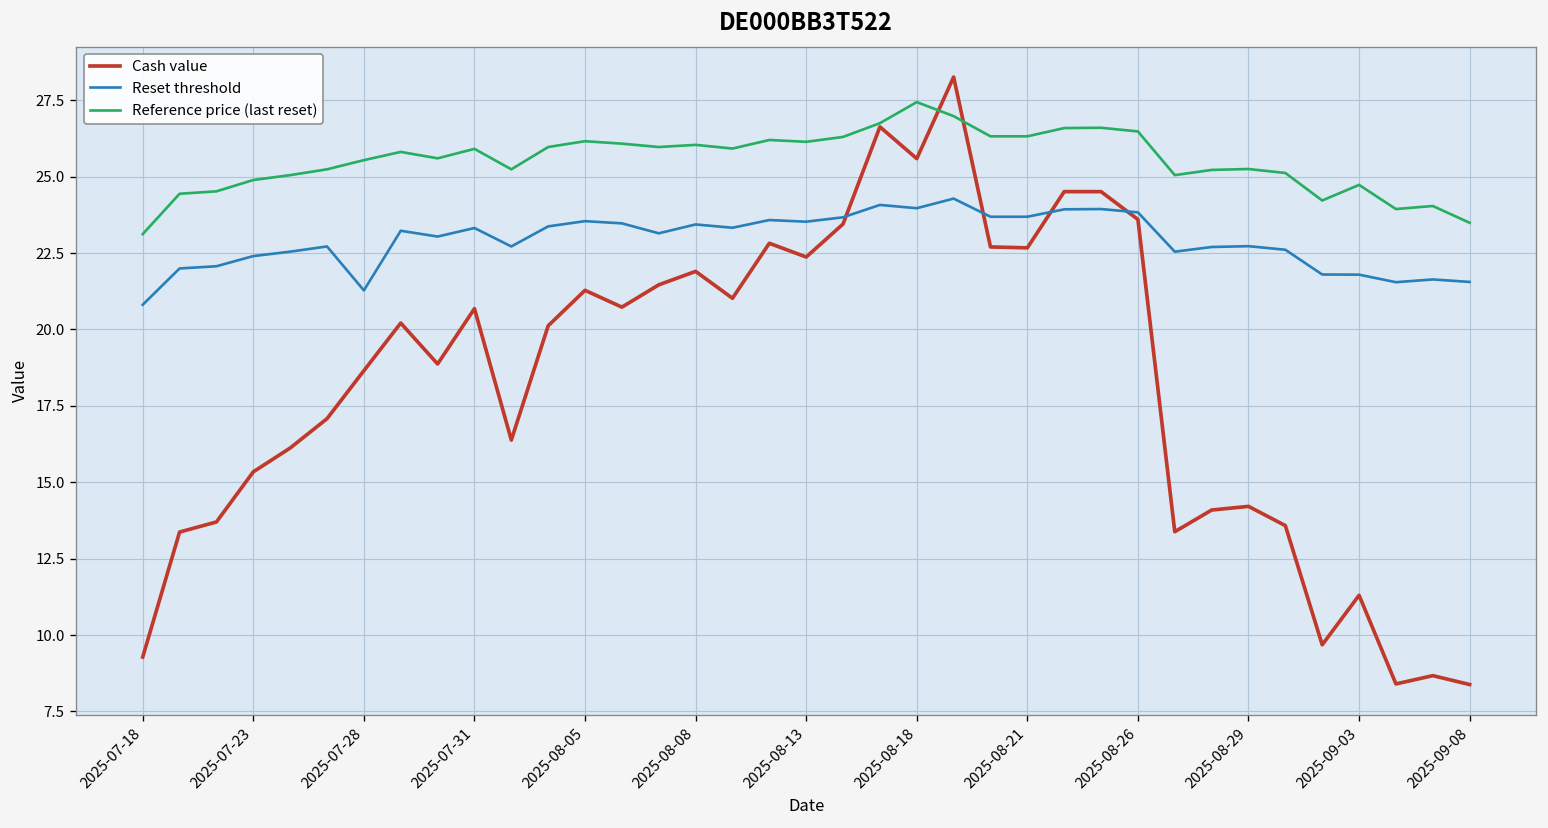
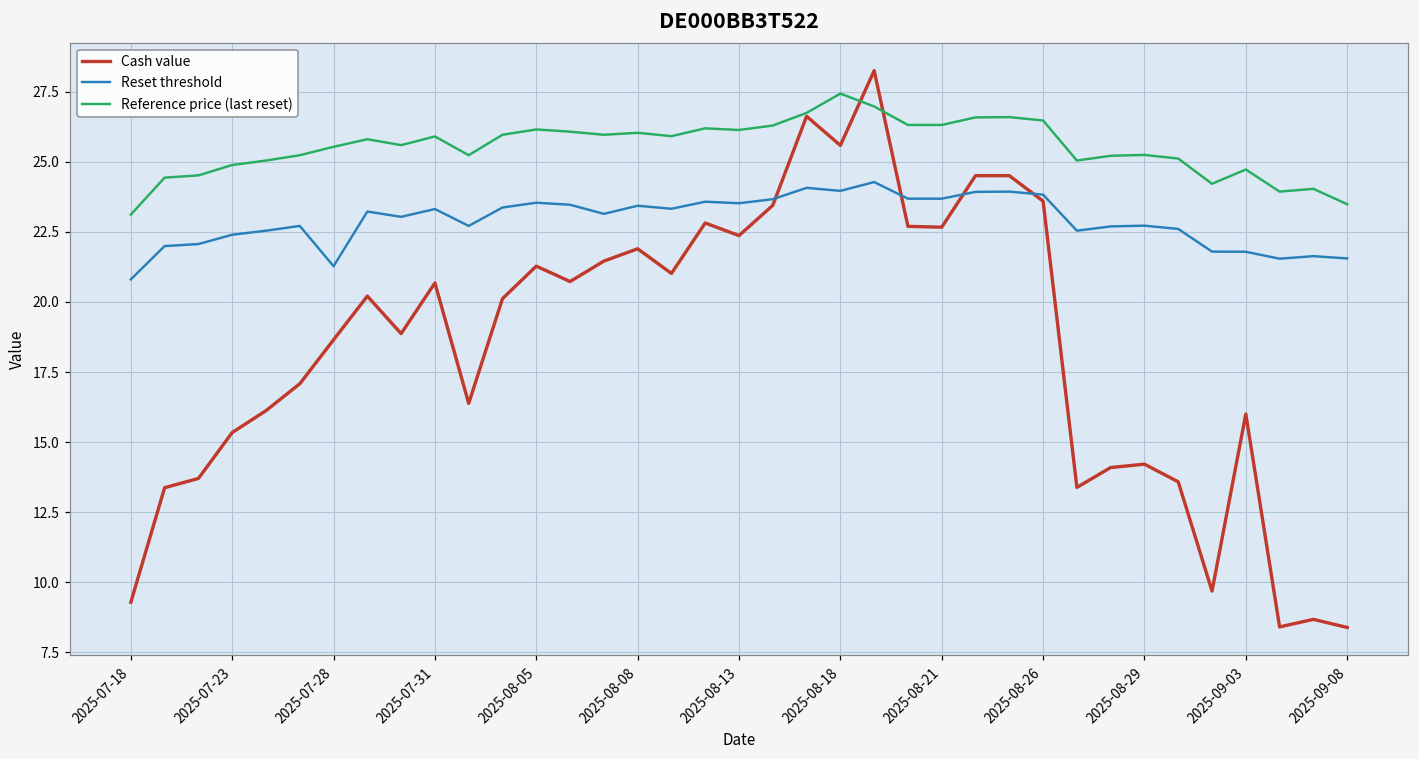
  {
    "Cash value": {
      "2025-07-18": 9.3,
      "2025-07-23": 15.3,
      "2025-07-28": 18.7,
      "2025-07-31": 20.7,
      "2025-08-05": 21.3,
      "2025-08-08": 21.9,
      "2025-08-13": 22.4,
      "2025-08-18": 25.6,
      "2025-08-21": 22.7,
      "2025-08-26": 23.6,
      "2025-08-29": 14.2,
-     "2025-09-03": 11.3,
+     "2025-09-03": 16.0,
      "2025-09-08": 8.4
    },
    "Reset threshold": {
      "2025-07-18": 20.8,
      "2025-07-23": 22.4,
      "2025-07-28": 21.3,
      "2025-07-31": 23.3,
      "2025-08-05": 23.5,
      "2025-08-08": 23.4,
      "2025-08-13": 23.5,
      "2025-08-18": 24.0,
      "2025-08-21": 23.7,
      "2025-08-26": 23.8,
      "2025-08-29": 22.7,
      "2025-09-03": 21.8,
      "2025-09-08": 21.6
    },
    "Reference price (last reset)": {
      "2025-07-18": 23.1,
      "2025-07-23": 24.9,
      "2025-07-28": 25.5,
      "2025-07-31": 25.9,
      "2025-08-05": 26.2,
      "2025-08-08": 26.0,
      "2025-08-13": 26.1,
      "2025-08-18": 27.4,
      "2025-08-21": 26.3,
      "2025-08-26": 26.5,
      "2025-08-29": 25.3,
      "2025-09-03": 24.7,
      "2025-09-08": 23.5
    }
  }
